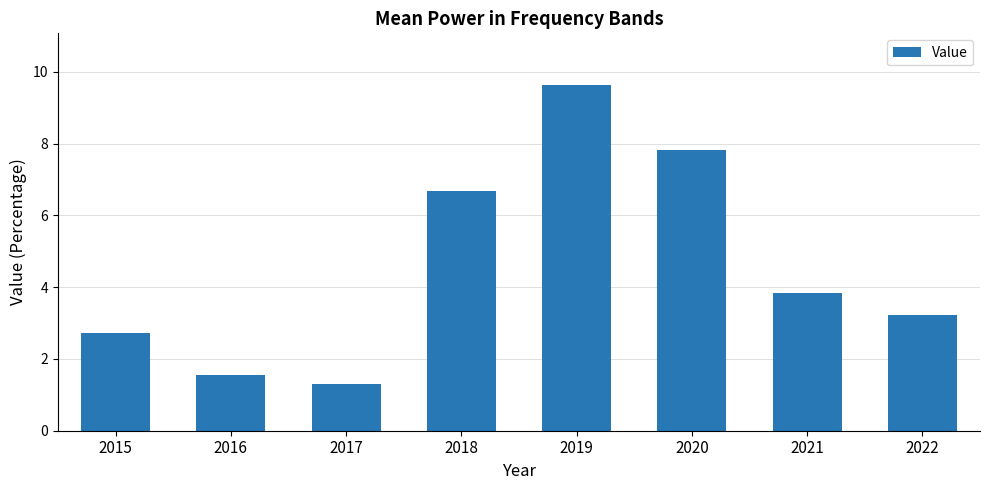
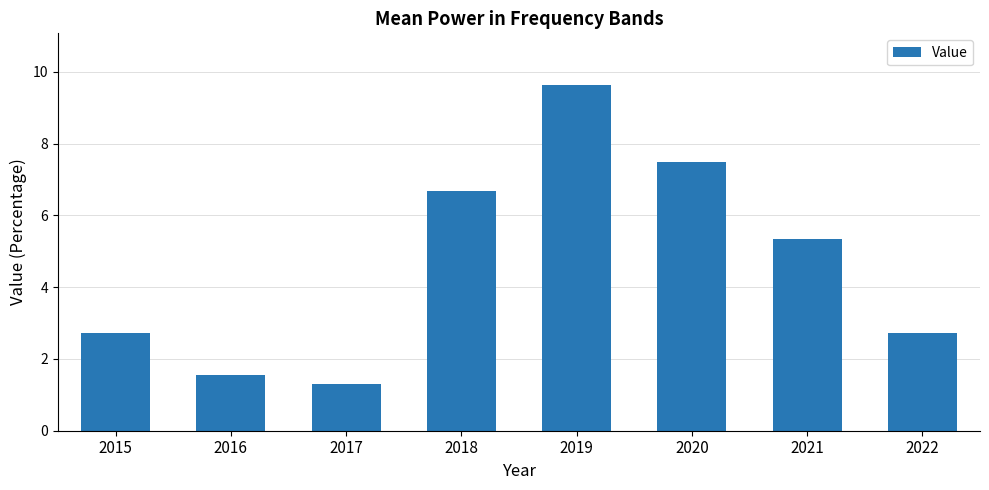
  {
    "2015": 2.7,
    "2016": 1.5,
    "2017": 1.3,
    "2018": 6.7,
    "2019": 9.6,
-   "2020": 7.8,
-   "2021": 3.8,
-   "2022": 3.2
+   "2020": 7.5,
+   "2021": 5.3,
+   "2022": 2.7
  }
